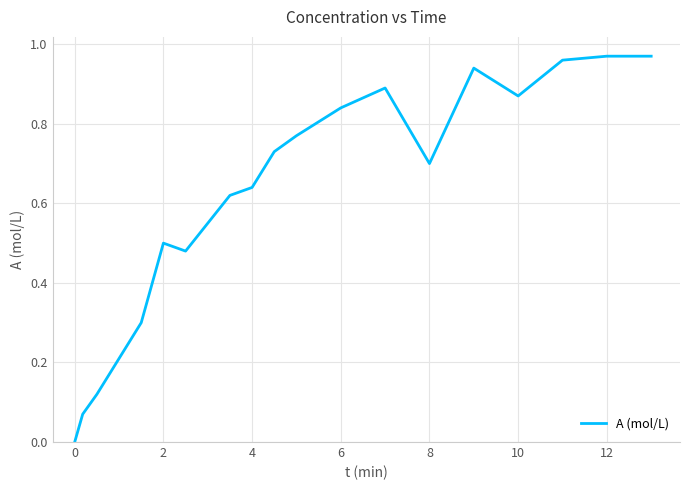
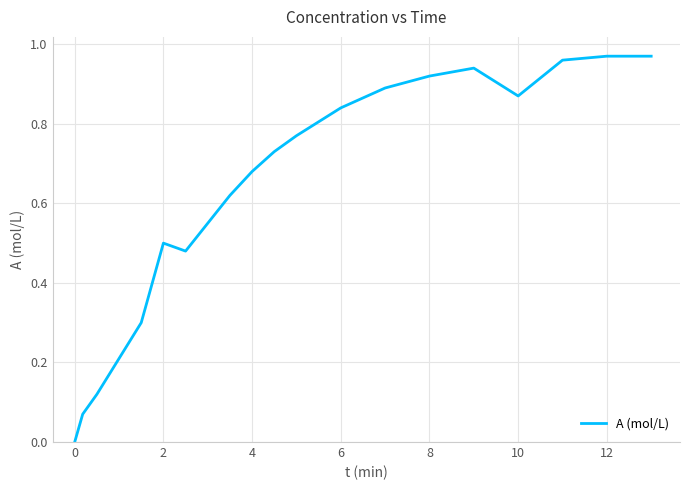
  {
    "0": 0.00,
    "2": 0.50,
-   "4": 0.64,
+   "4": 0.68,
    "6": 0.84,
-   "8": 0.70,
+   "8": 0.92,
    "10": 0.87,
    "12": 0.97
  }
